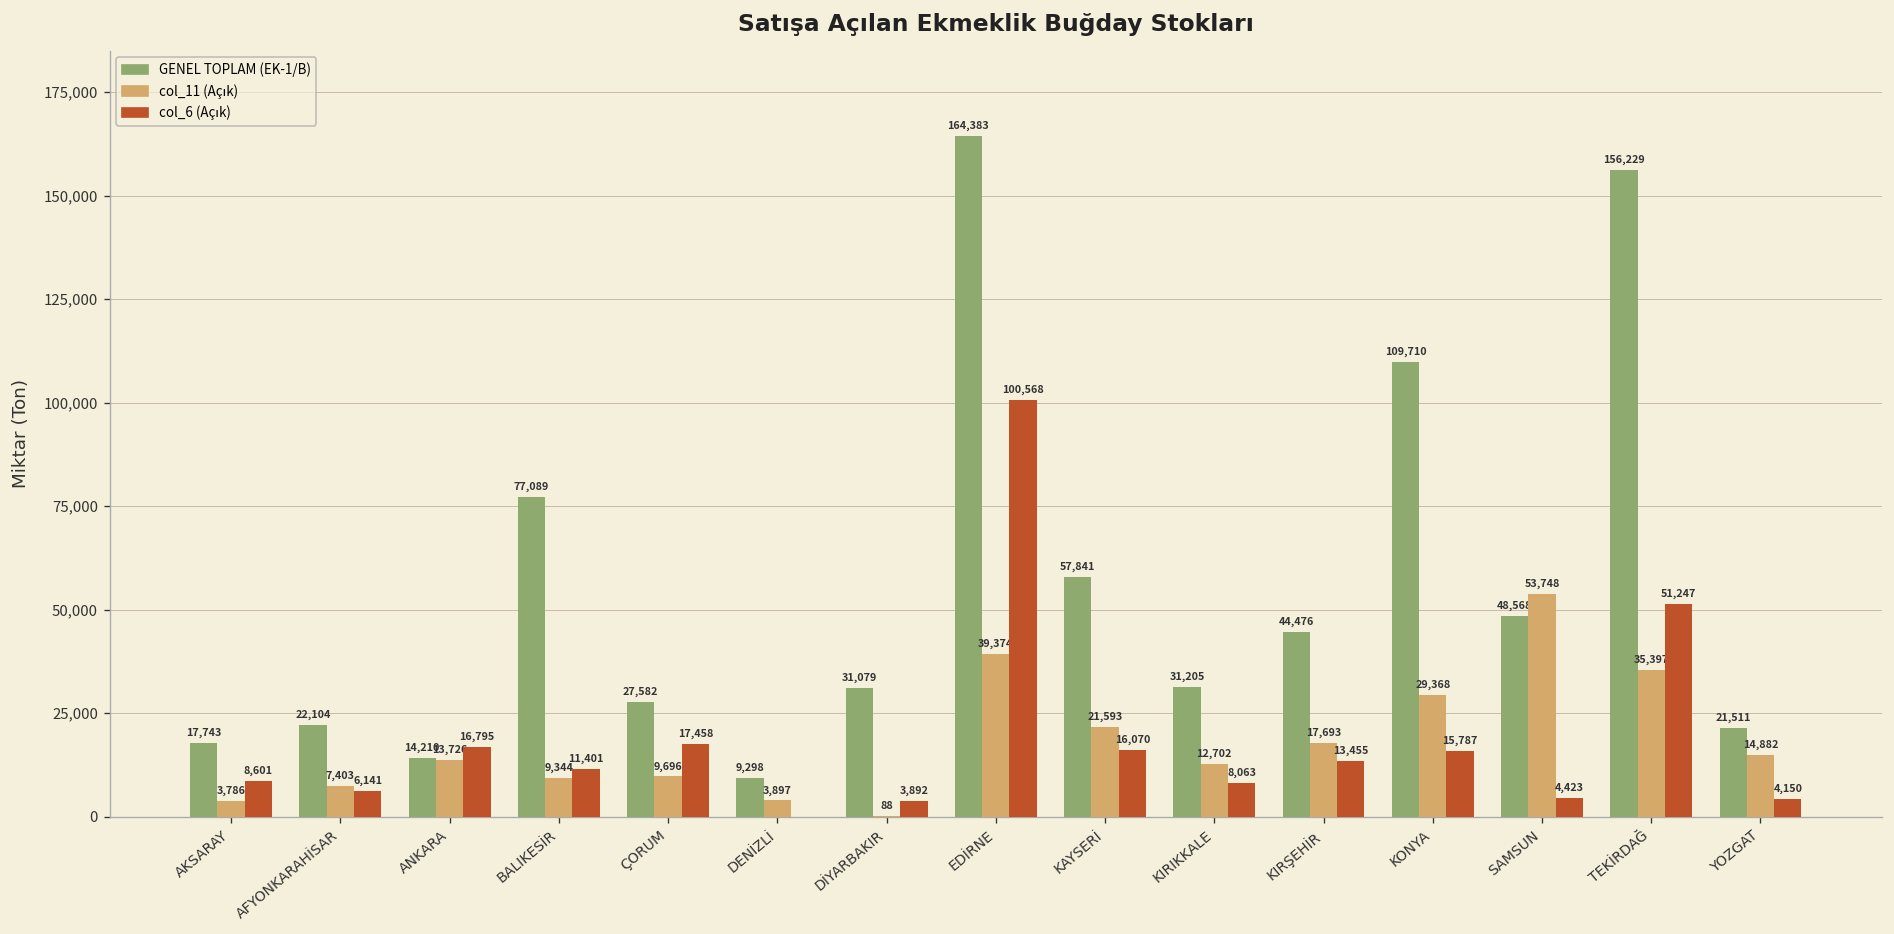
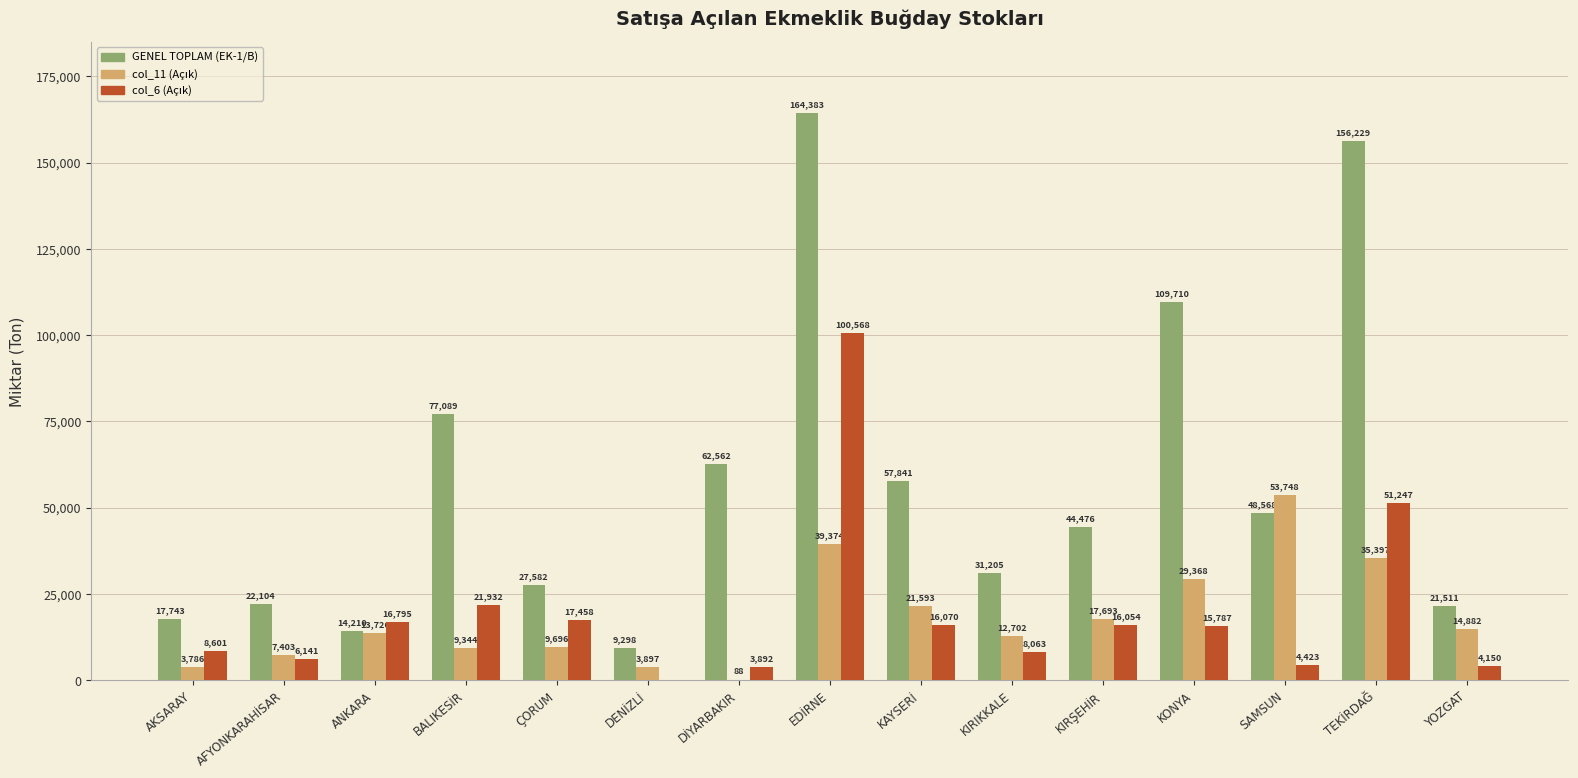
  {
    "GENEL TOPLAM (EK-1/B)": {
      "AKSARAY": "17,743",
      "AFYONKARAHİSAR": "22,104",
      "BALIKESİR": "77,089",
      "ÇORUM": "27,582",
      "DENİZLİ": "9,298",
-     "DİYARBAKIR": "31,079",
+     "DİYARBAKIR": "62,562",
      "EDİRNE": "164,383",
      "KAYSERİ": "57,841",
      "KIRIKKALE": "31,205",
      "KIRŞEHİR": "44,476",
      "KONYA": "109,710",
      "SAMSUN": "48,568",
      "TEKİRDAĞ": "156,229",
      "YOZGAT": "21,511"
    },
    "col_11 (Açık)": {
      "AKSARAY": "3,786",
      "AFYONKARAHİSAR": "7,403",
      "BALIKESİR": "9,344",
      "ÇORUM": "9,696",
      "DENİZLİ": "3,897",
      "DİYARBAKIR": "88",
      "EDİRNE": "39,374",
      "KAYSERİ": "21,593",
      "KIRIKKALE": "12,702",
      "KIRŞEHİR": "17,693",
      "KONYA": "29,368",
      "SAMSUN": "53,748",
      "TEKİRDAĞ": "35,397",
      "YOZGAT": "14,882"
    },
    "col_6 (Açık)": {
      "AKSARAY": "8,601",
      "AFYONKARAHİSAR": "6,141",
      "ANKARA": "16,795",
-     "BALIKESİR": "11,401",
+     "BALIKESİR": "21,932",
      "ÇORUM": "17,458",
      "DİYARBAKIR": "3,892",
      "EDİRNE": "100,568",
      "KAYSERİ": "16,070",
      "KIRIKKALE": "8,063",
-     "KIRŞEHİR": "13,455",
+     "KIRŞEHİR": "16,054",
      "KONYA": "15,787",
      "SAMSUN": "4,423",
      "TEKİRDAĞ": "51,247",
      "YOZGAT": "4,150"
    }
  }
